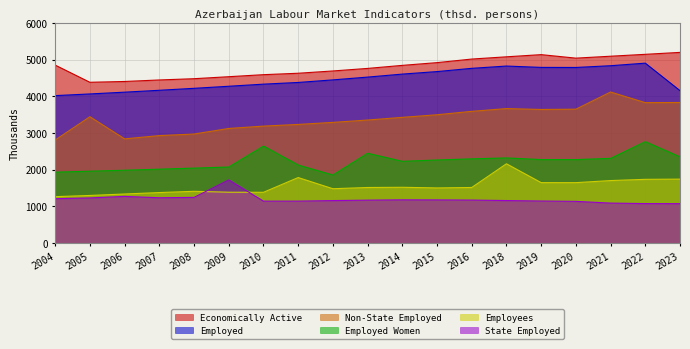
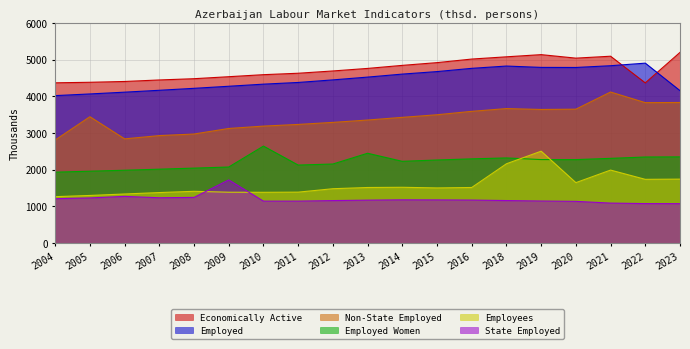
  {
    "Economically Active": {
-     "2004": 4800,
+     "2004": 4400,
      "2005": 4400,
      "2006": 4400,
      "2007": 4400,
      "2008": 4500,
      "2009": 4500,
      "2010": 4600,
      "2011": 4600,
      "2012": 4700,
      "2013": 4800,
      "2014": 4800,
      "2015": 4900,
      "2016": 5000,
      "2018": 5100,
      "2019": 5100,
      "2020": 5000,
      "2021": 5100,
-     "2022": 5100,
+     "2022": 4400,
      "2023": 5200
    },
    "Employed": {
      "2004": 4000,
      "2005": 4100,
      "2006": 4100,
      "2007": 4200,
      "2008": 4200,
      "2009": 4300,
      "2010": 4300,
      "2011": 4400,
      "2012": 4400,
      "2013": 4500,
      "2014": 4600,
      "2015": 4700,
      "2016": 4800,
      "2018": 4800,
      "2019": 4800,
      "2020": 4800,
      "2021": 4800,
      "2022": 4900,
      "2023": 4200
    },
    "Non-State Employed": {
      "2004": 2800,
      "2005": 3400,
      "2006": 2800,
      "2007": 2900,
      "2008": 3000,
      "2009": 3100,
      "2010": 3200,
      "2011": 3200,
      "2012": 3300,
      "2013": 3400,
      "2014": 3400,
      "2015": 3500,
      "2016": 3600,
      "2018": 3700,
      "2019": 3600,
      "2020": 3600,
      "2021": 4100,
      "2022": 3800,
      "2023": 3800
    },
    "Employed Women": {
      "2004": 1900,
      "2005": 2000,
      "2006": 2000,
      "2007": 2000,
      "2008": 2000,
      "2009": 2100,
      "2010": 2600,
      "2011": 2100,
-     "2012": 1900,
+     "2012": 2200,
      "2013": 2400,
      "2014": 2200,
      "2015": 2300,
      "2016": 2300,
      "2018": 2300,
      "2019": 2300,
      "2020": 2300,
      "2021": 2300,
-     "2022": 2800,
+     "2022": 2300,
      "2023": 2300
    },
    "Employees": {
      "2007": 1400,
      "2008": 1400,
      "2009": 1400,
      "2010": 1400,
-     "2011": 1800,
+     "2011": 1400,
      "2012": 1500,
      "2013": 1500,
      "2014": 1500,
      "2015": 1500,
      "2016": 1500,
      "2018": 2200,
-     "2019": 1600,
+     "2019": 2500,
      "2020": 1600,
-     "2021": 1700,
+     "2021": 2000,
      "2022": 1700,
      "2023": 1700
    },
    "State Employed": {
      "2007": 1200,
      "2008": 1200,
      "2009": 1700,
      "2010": 1100,
      "2011": 1100,
      "2012": 1200,
      "2013": 1200,
      "2014": 1200,
      "2015": 1200,
      "2016": 1200,
      "2018": 1200,
      "2019": 1100,
      "2020": 1100,
      "2021": 1100,
      "2022": 1100,
      "2023": 1100
    }
  }
